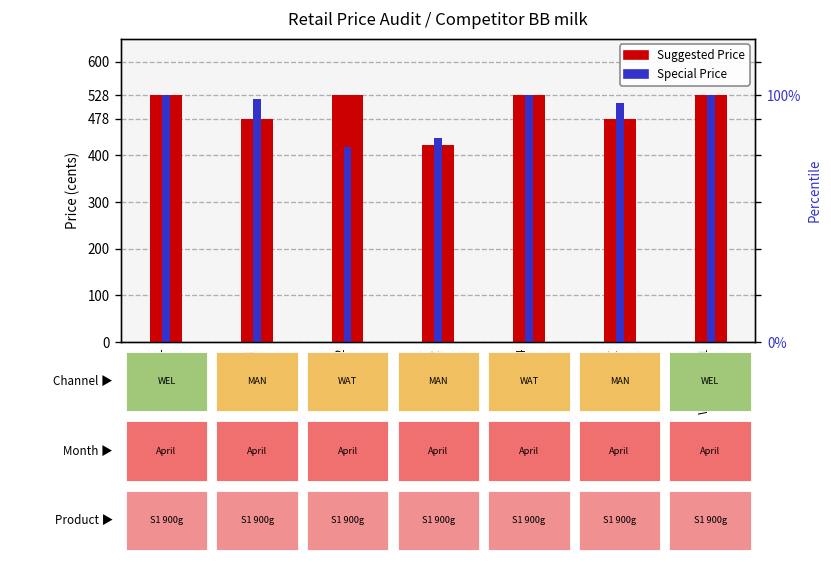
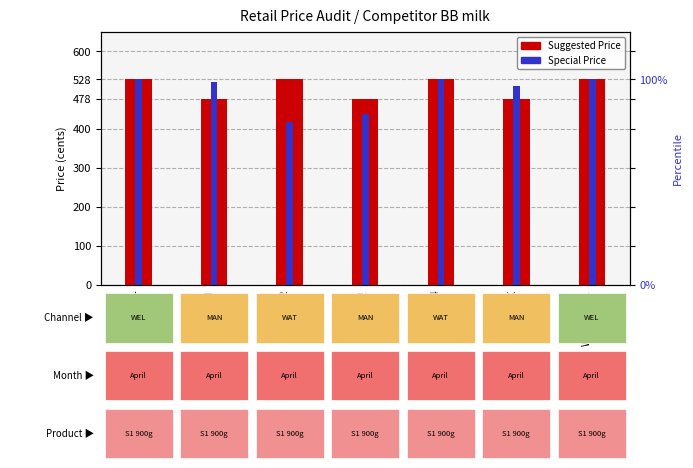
  {
    "Suggested Price": {
      "WEL": 530,
      "WAT-3672": 530,
-     "MAN-MQ": 420,
+     "MAN-MQ": 480,
      "WAT-3504": 530,
      "WEL-213611": 530
    },
    "Special Price": {
      "WEL": 530,
      "MAN": 520,
      "WAT-3504": 530,
      "MAN-HX": 510,
      "WEL-213611": 530
    }
  }
